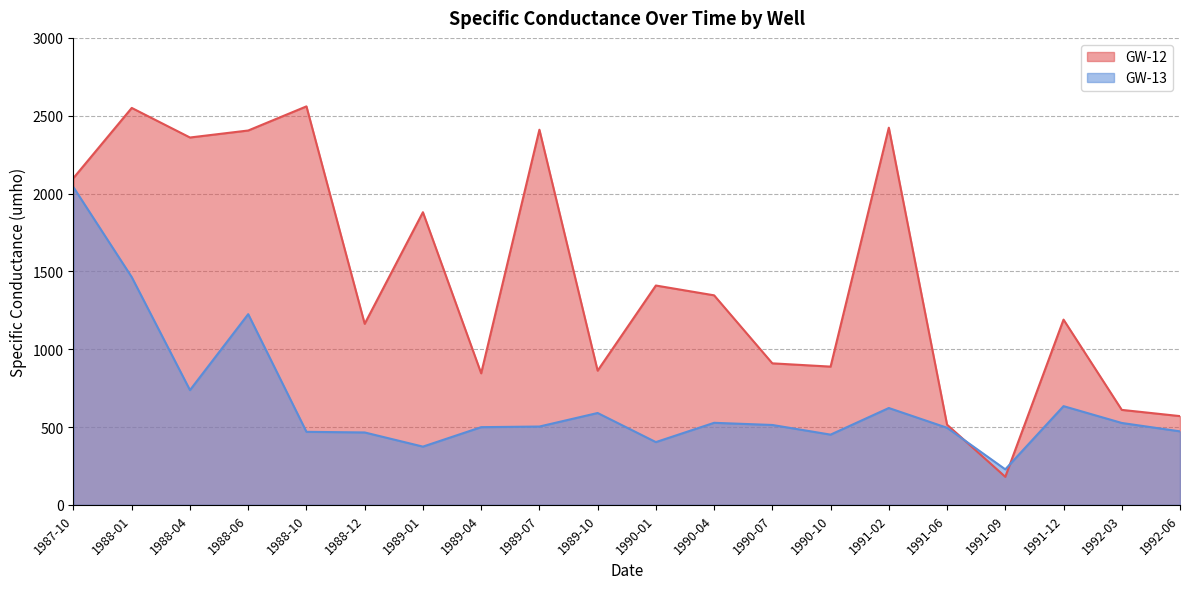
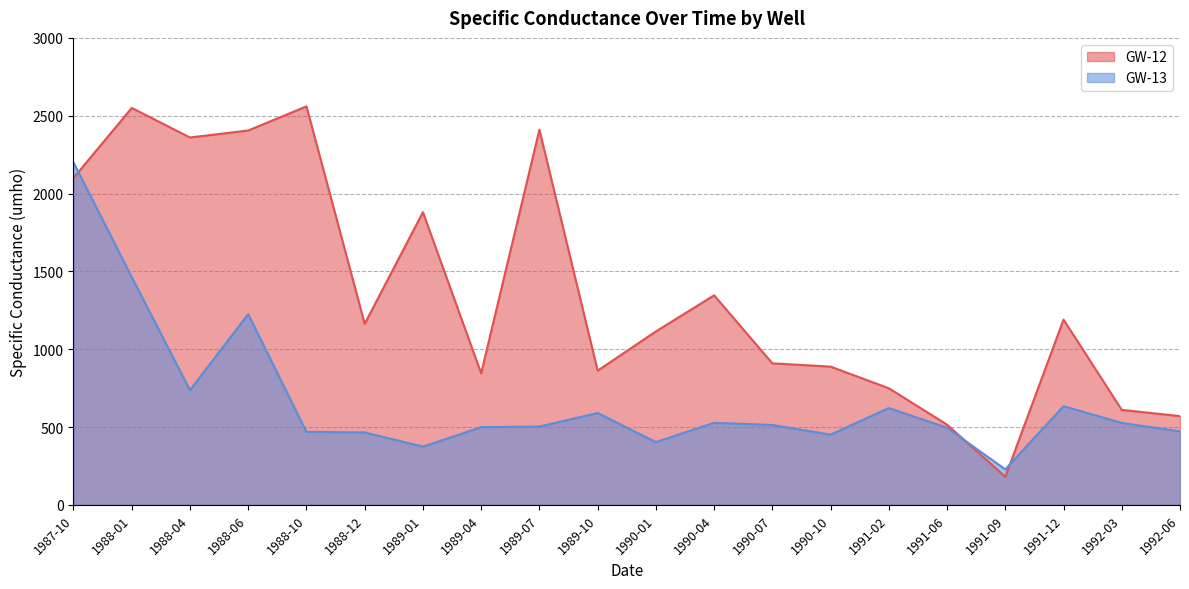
  {
    "GW-12": {
      "1987-10": 2100,
      "1988-01": 2550,
      "1988-04": 2360,
      "1988-06": 2410,
      "1988-10": 2560,
      "1988-12": 1160,
      "1989-01": 1880,
      "1989-04": 850,
      "1989-07": 2410,
      "1989-10": 860,
-     "1990-01": 1410,
+     "1990-01": 1110,
      "1990-04": 1350,
      "1990-07": 910,
      "1990-10": 890,
-     "1991-02": 2420,
+     "1991-02": 750,
      "1991-06": 520,
      "1991-09": 180,
      "1991-12": 1190,
      "1992-03": 610,
      "1992-06": 570
    },
    "GW-13": {
-     "1987-10": 2040,
+     "1987-10": 2200,
      "1988-01": 1460,
      "1988-04": 740,
      "1988-06": 1230,
      "1988-10": 470,
      "1988-12": 470,
      "1989-01": 370,
      "1989-04": 500,
      "1989-07": 500,
      "1989-10": 590,
      "1990-01": 400,
      "1990-04": 530,
      "1990-07": 510,
      "1990-10": 450,
      "1991-02": 620,
      "1991-06": 500,
      "1991-09": 230,
      "1991-12": 630,
      "1992-03": 530,
      "1992-06": 470
    }
  }
